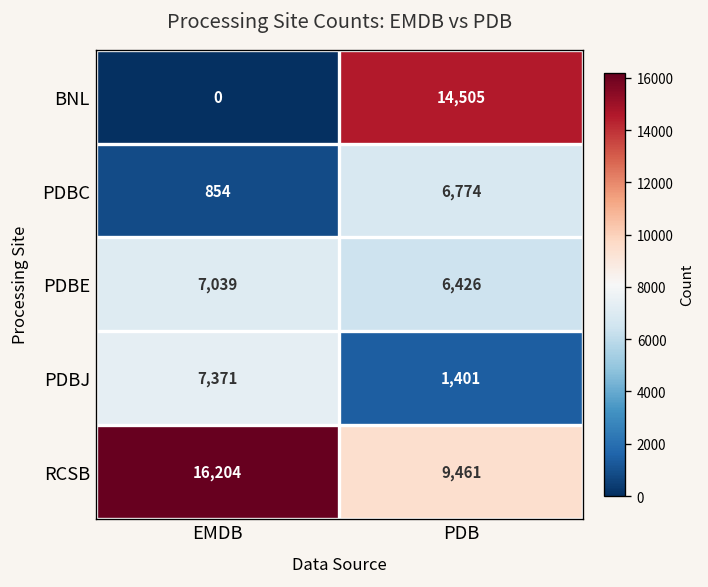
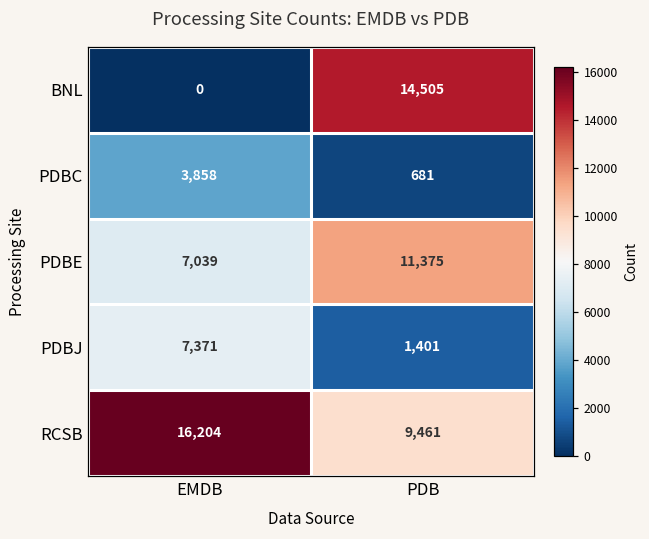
  {
    "BNL": {
      "EMDB": "0",
      "PDB": "14,505"
    },
    "PDBC": {
-     "EMDB": "854",
-     "PDB": "6,774"
+     "EMDB": "3,858",
+     "PDB": "681"
    },
    "PDBE": {
      "EMDB": "7,039",
-     "PDB": "6,426"
+     "PDB": "11,375"
    },
    "PDBJ": {
      "EMDB": "7,371",
      "PDB": "1,401"
    },
    "RCSB": {
      "EMDB": "16,204",
      "PDB": "9,461"
    }
  }
